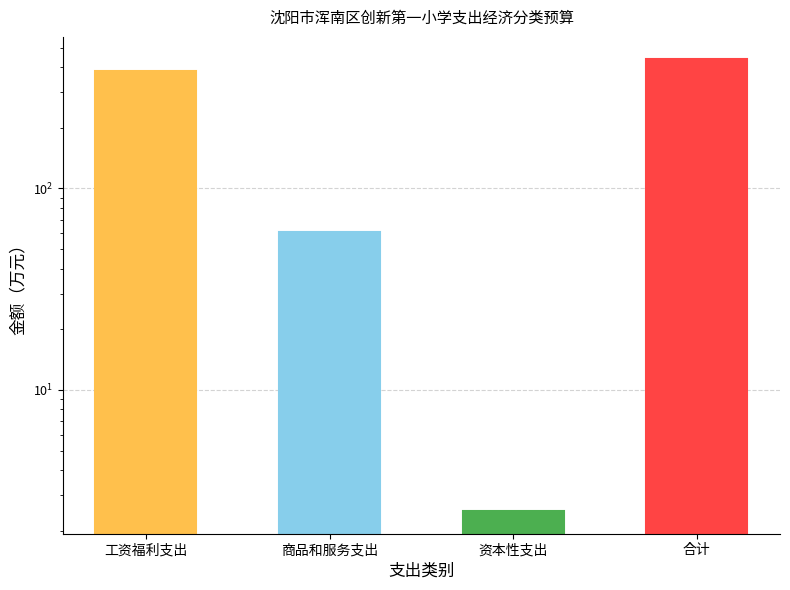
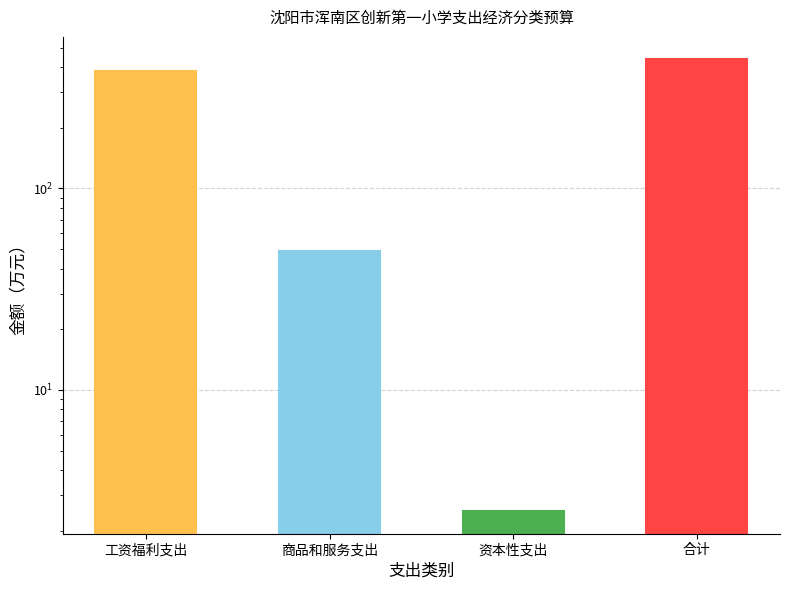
  {
    "工资福利支出": 380,
-   "商品和服务支出": 61,
+   "商品和服务支出": 49,
    "资本性支出": 2.5,
    "合计": 440
  }
